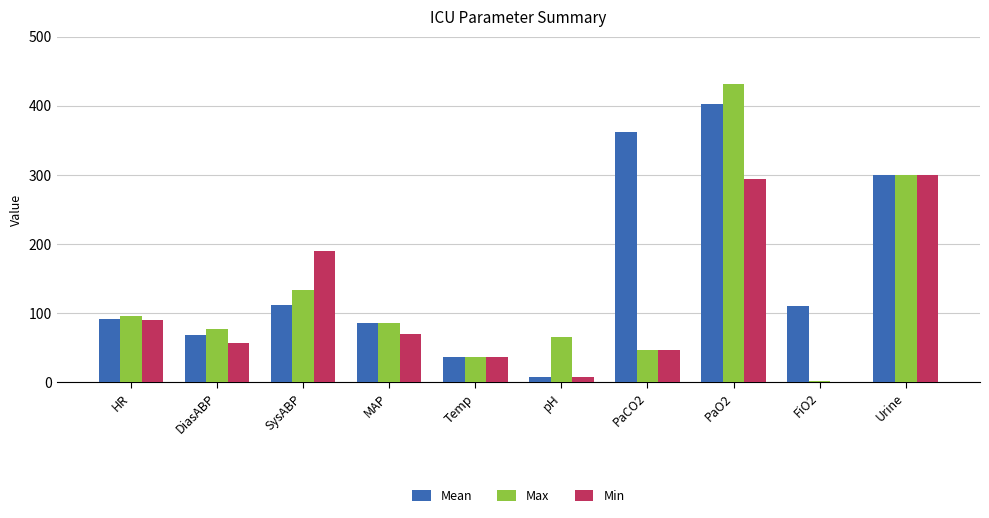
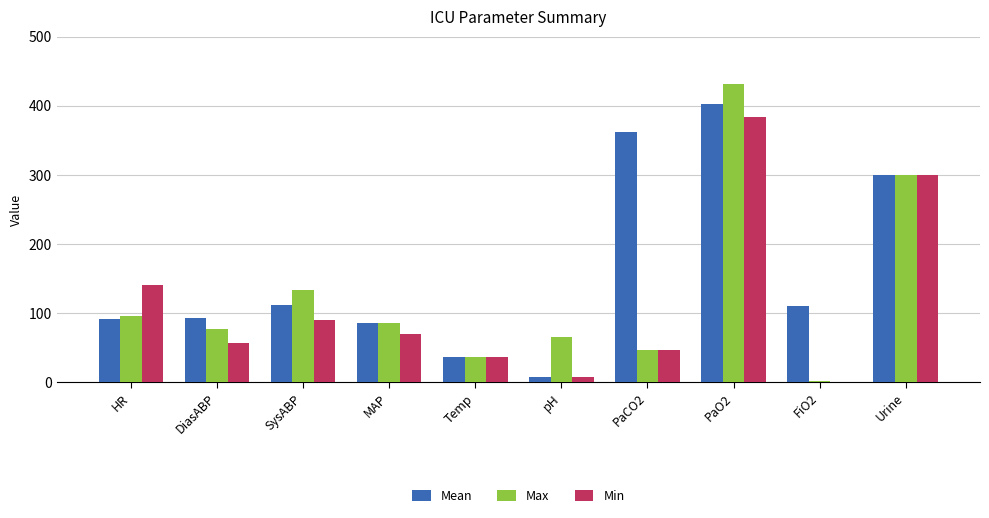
  {
    "Mean": {
      "HR": 90,
-     "DiasABP": 70,
+     "DiasABP": 90,
      "SysABP": 110,
      "MAP": 90,
      "Temp": 40,
      "pH": 10,
      "PaCO2": 360,
      "PaO2": 400,
      "FiO2": 110,
      "Urine": 300
    },
    "Max": {
      "HR": 100,
      "DiasABP": 80,
      "SysABP": 130,
      "MAP": 90,
      "Temp": 40,
      "pH": 70,
      "PaCO2": 50,
      "PaO2": 430,
      "Urine": 300
    },
    "Min": {
-     "HR": 90,
+     "HR": 140,
      "DiasABP": 60,
-     "SysABP": 190,
+     "SysABP": 90,
      "MAP": 70,
      "Temp": 40,
      "pH": 10,
      "PaCO2": 50,
-     "PaO2": 290,
+     "PaO2": 380,
      "Urine": 300
    }
  }
